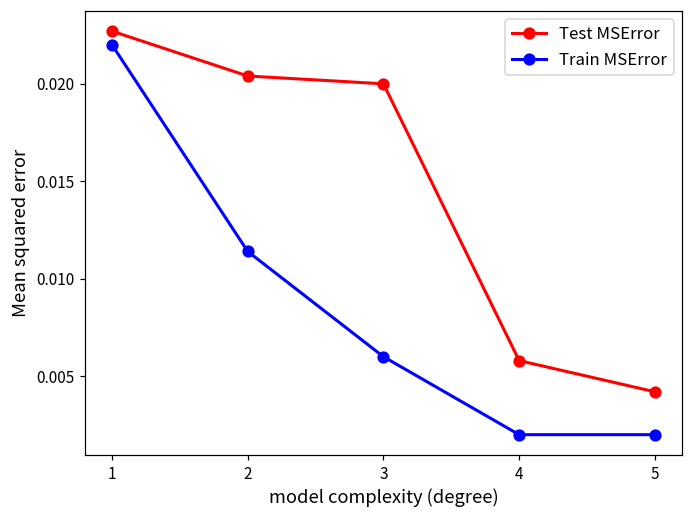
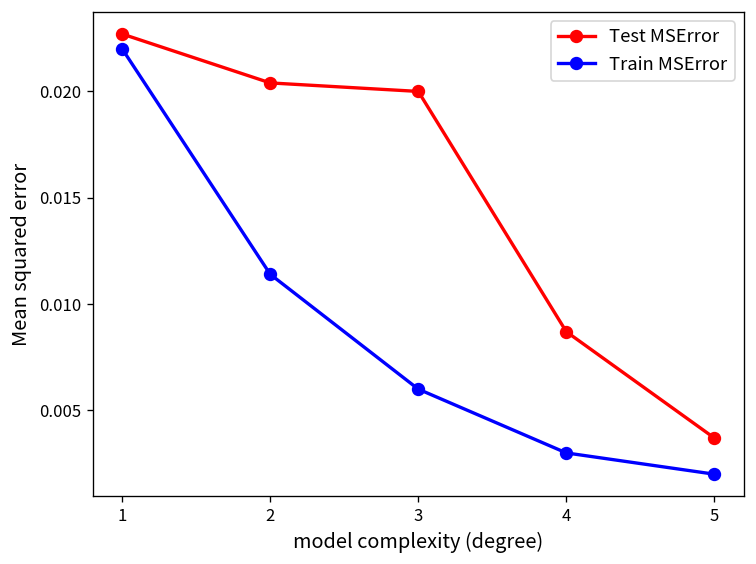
  {
    "Test MSError": {
      "1": 0.0227,
      "2": 0.0204,
      "3": 0.0200,
-     "4": 0.0058,
-     "5": 0.0042
+     "4": 0.0087,
+     "5": 0.0037
    },
    "Train MSError": {
      "1": 0.022,
      "2": 0.0114,
      "3": 0.006,
-     "4": 0.002,
+     "4": 0.003,
      "5": 0.002
    }
  }
